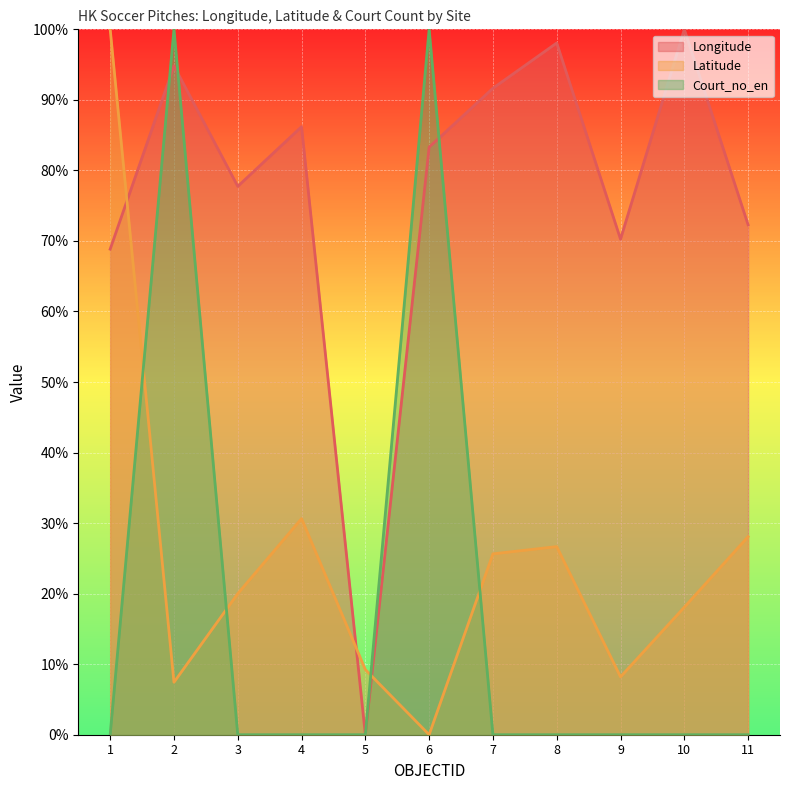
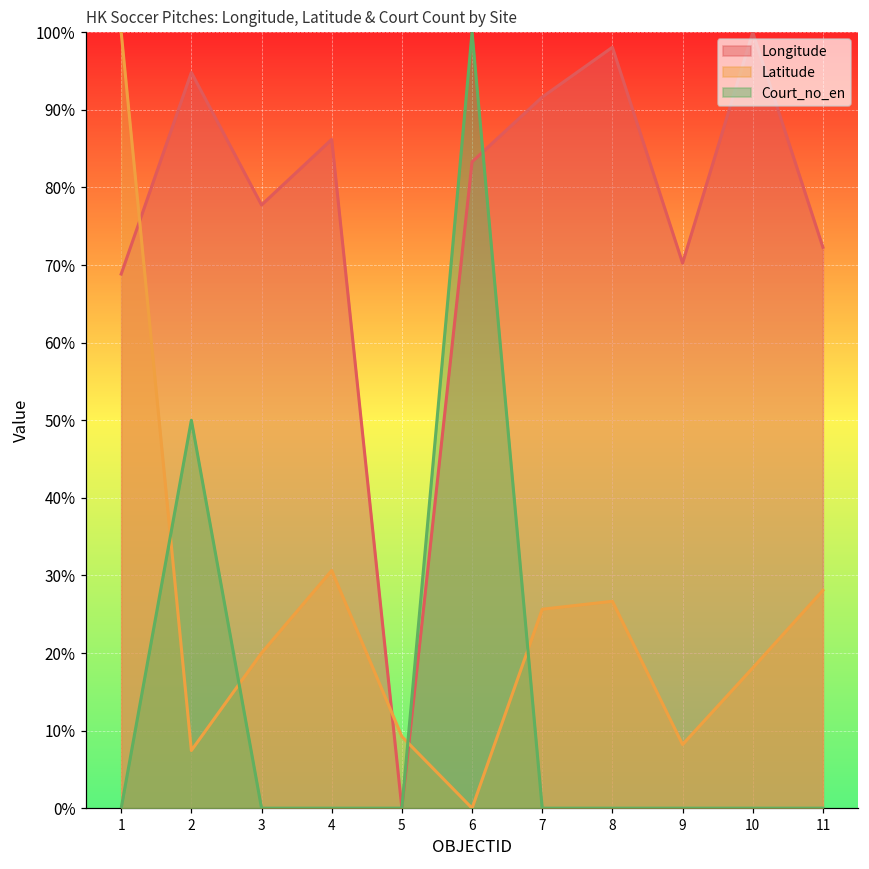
  {
    "Court_no_en": {
      "1": "0%",
-     "2": "100%",
+     "2": "50%",
      "3": "0%",
      "4": "0%",
      "6": "100%",
      "7": "0%",
      "8": "0%",
      "9": "0%",
      "10": "0%",
      "11": "0%"
    }
  }
